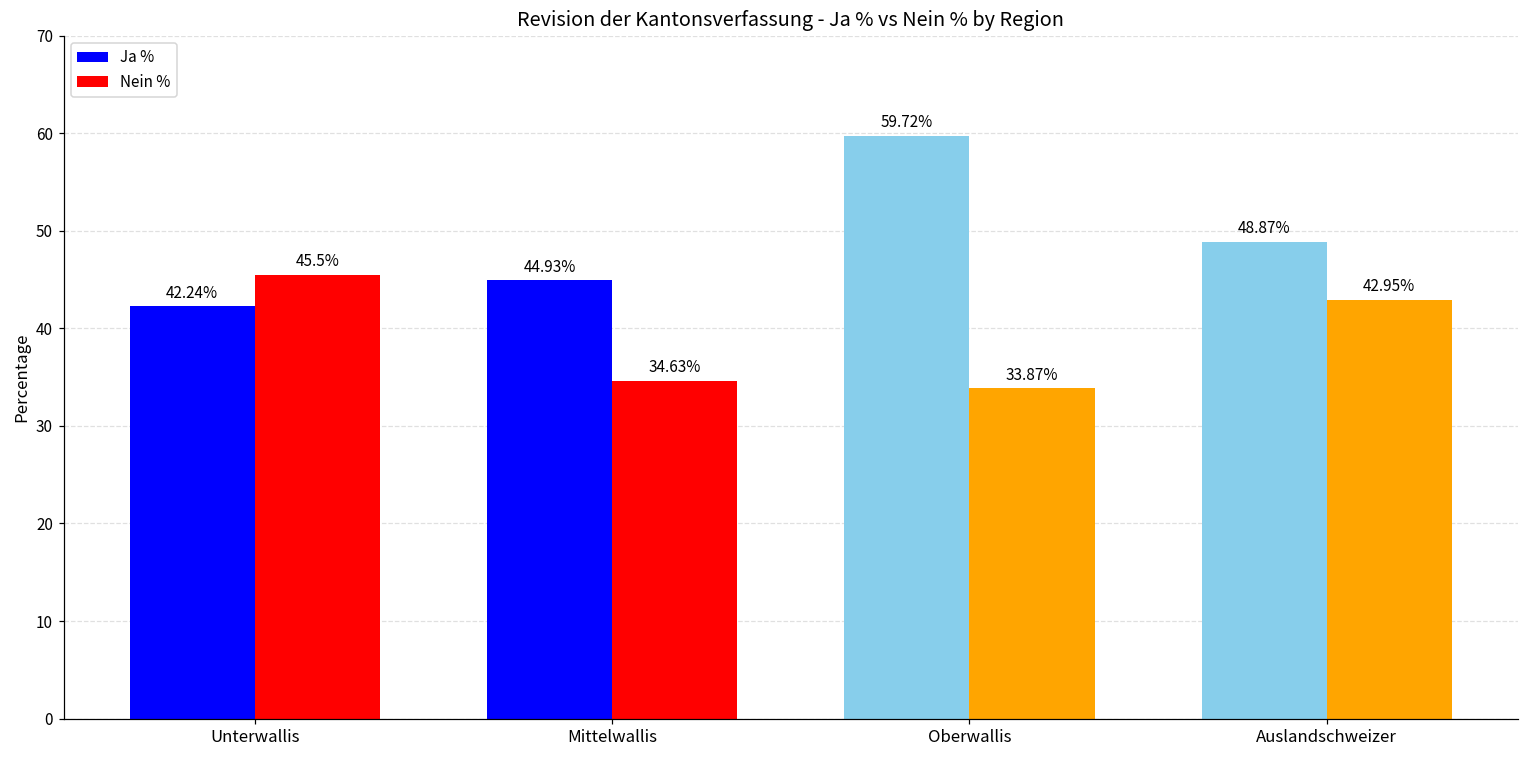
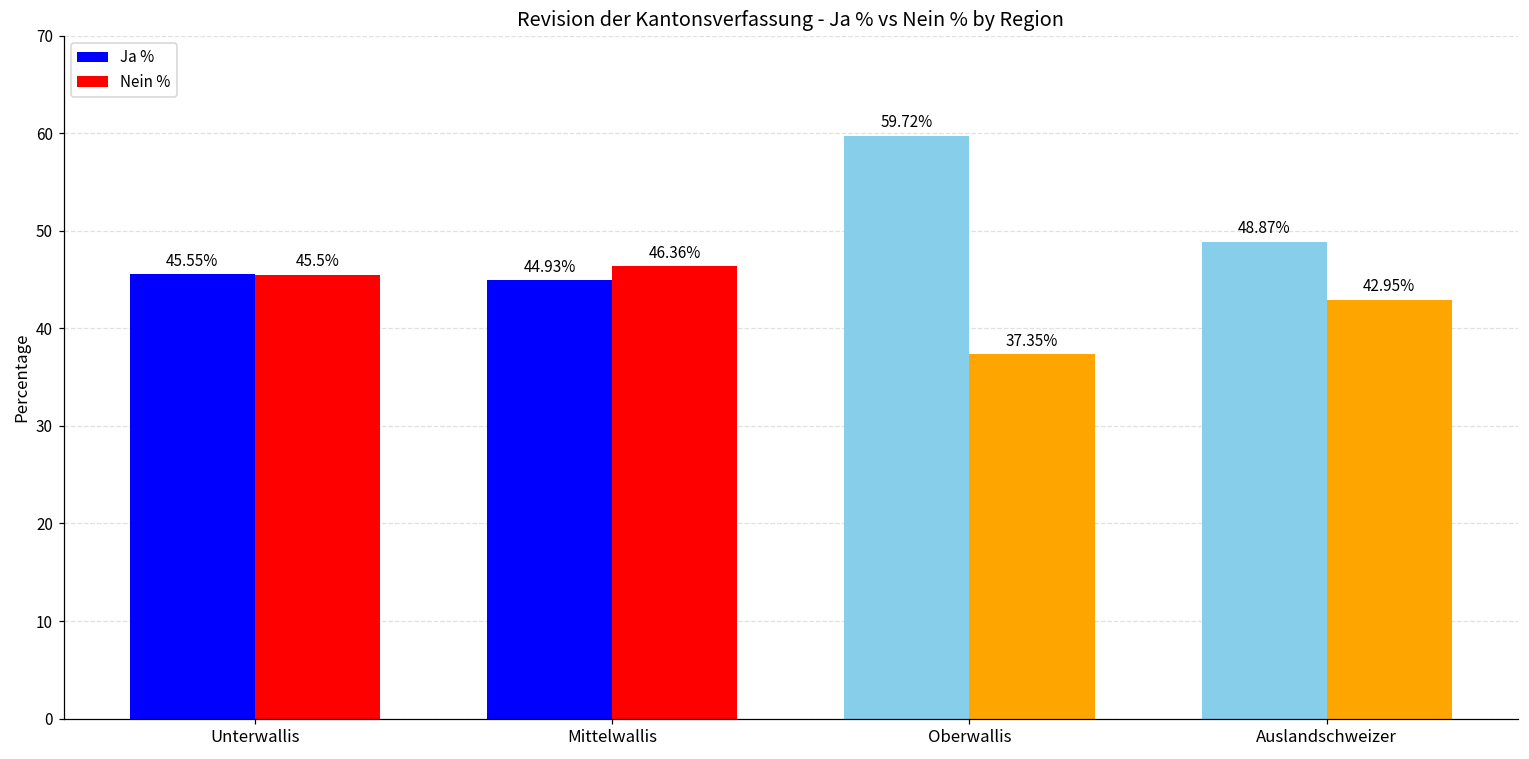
  {
    "Ja %": {
-     "Unterwallis": "42.24%",
+     "Unterwallis": "45.55%",
      "Mittelwallis": "44.93%",
      "Oberwallis": "59.72%",
      "Auslandschweizer": "48.87%"
    },
    "Nein %": {
      "Unterwallis": "45.5%",
-     "Mittelwallis": "34.63%",
-     "Oberwallis": "33.87%",
+     "Mittelwallis": "46.36%",
+     "Oberwallis": "37.35%",
      "Auslandschweizer": "42.95%"
    }
  }
